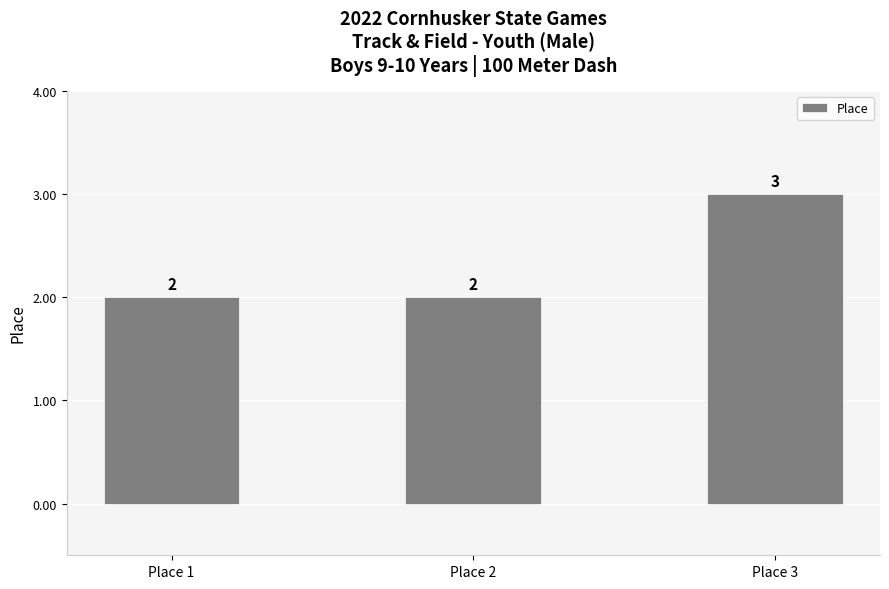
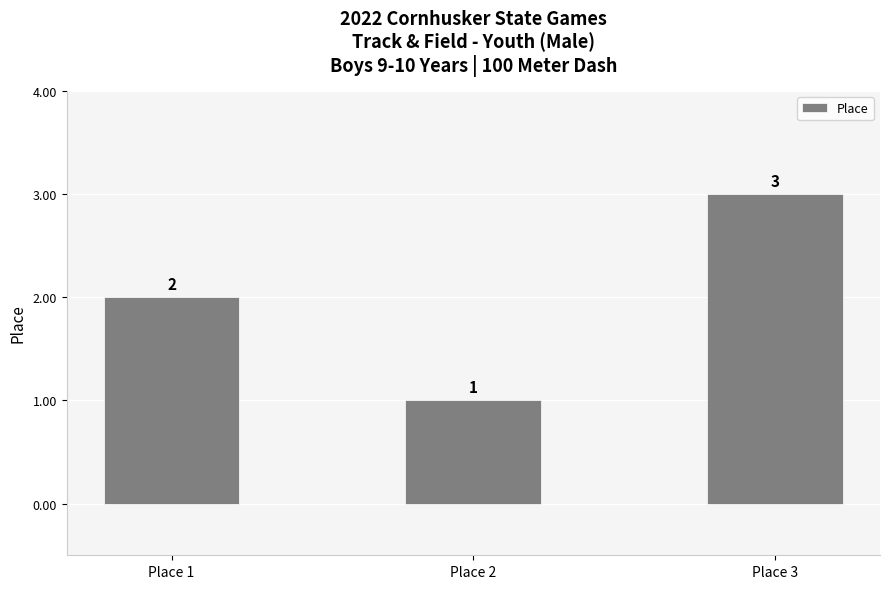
  {
    "Place 1": 2,
-   "Place 2": 2,
+   "Place 2": 1,
    "Place 3": 3
  }
